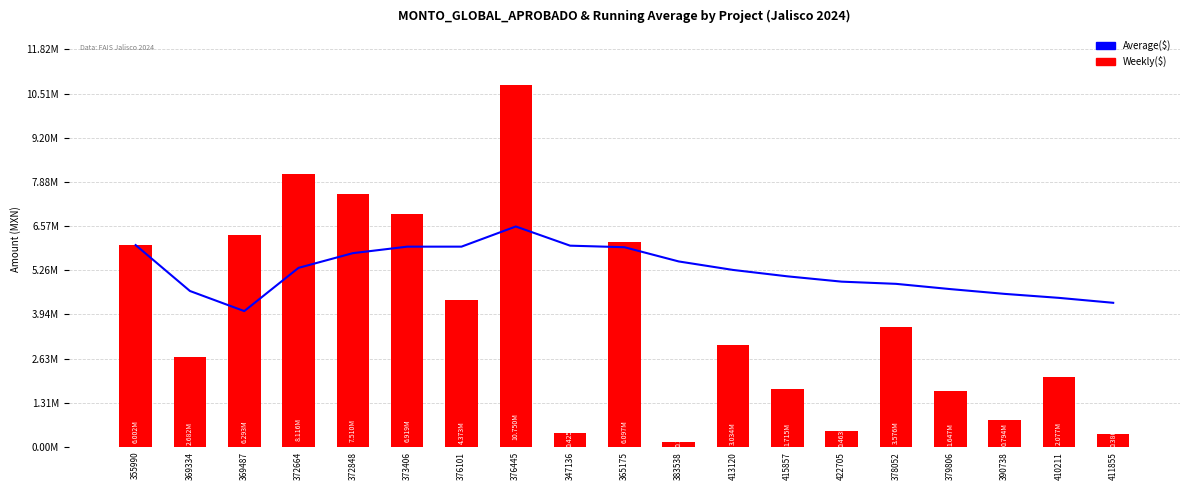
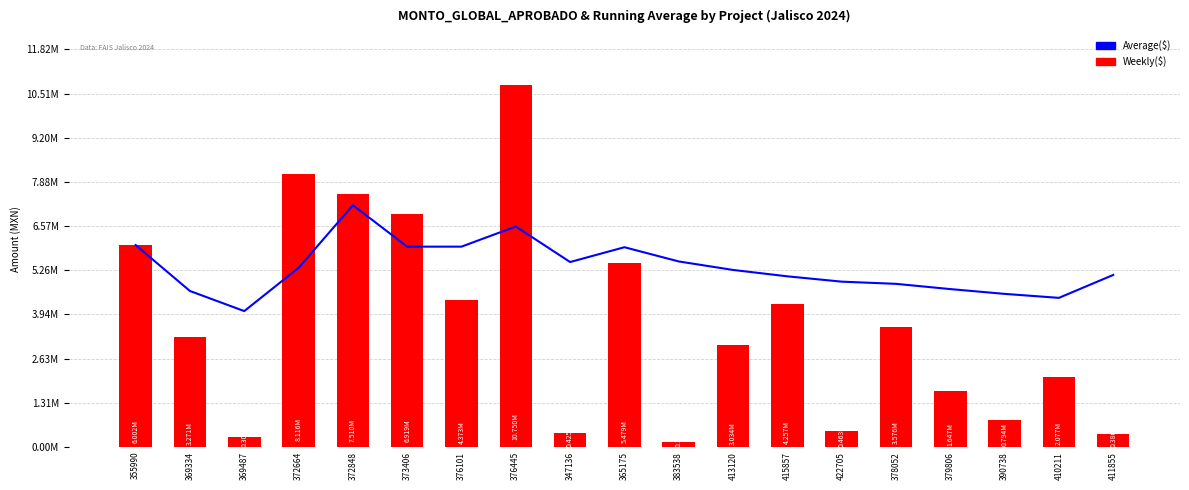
  {
    "Average($)": {
      "355990": "6000000",
      "369334": "4600000",
      "369487": "4000000",
      "372664": "5300000",
-     "372848": "5800000",
+     "372848": "7200000",
      "373406": "6000000",
      "376101": "6000000",
      "376445": "6600000",
-     "347136": "6000000",
+     "347136": "5500000",
      "365175": "5900000",
      "383538": "5500000",
      "413120": "5300000",
      "415857": "5100000",
      "422705": "4900000",
      "378052": "4800000",
      "379806": "4700000",
      "390738": "4600000",
      "410211": "4400000",
-     "411855": "4300000"
+     "411855": "5100000"
    },
    "Weekly($)": {
      "355990": "6.002M",
-     "369334": "2.682M",
-     "369487": "6300000",
+     "369334": "3.271M",
+     "369487": "300000",
      "372664": "8.116M",
      "372848": "7.510M",
      "373406": "6.919M",
      "376101": "4.373M",
      "376445": "10.750M",
      "347136": "0.425M",
-     "365175": "6.097M",
+     "365175": "5.479M",
      "413120": "3.034M",
-     "415857": "1.715M",
+     "415857": "4.257M",
      "422705": "0.463M",
      "378052": "3.576M",
      "379806": "1.647M",
      "390738": "0.794M",
      "410211": "2.077M",
      "411855": "0.386M"
    }
  }
